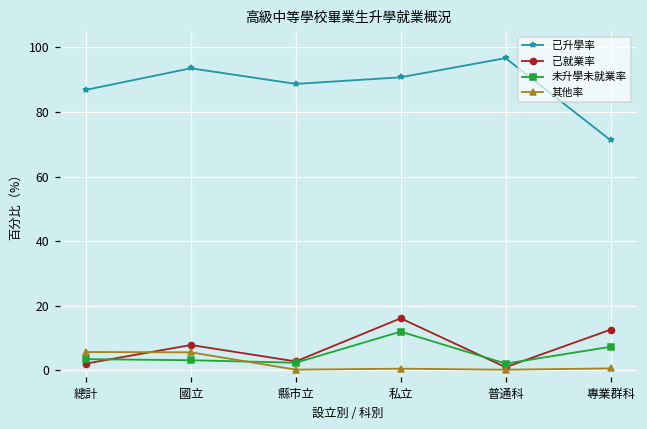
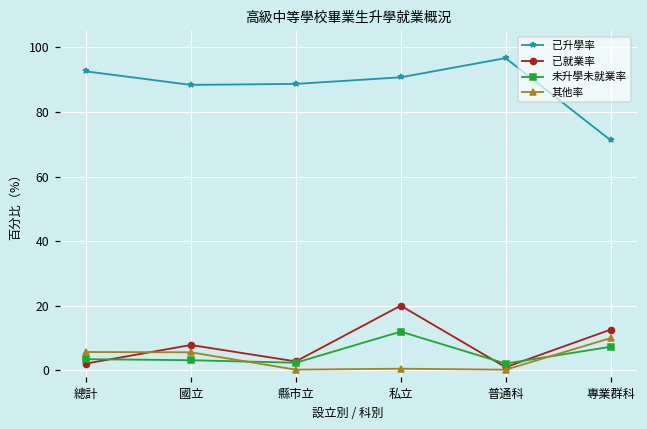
  {
    "已升學率": {
-     "總計": 87,
-     "國立": 94,
+     "總計": 93,
+     "國立": 88,
      "縣市立": 89,
      "私立": 91,
      "普通科": 97,
      "專業群科": 71
    },
    "已就業率": {
      "總計": 2,
      "國立": 8,
-     "私立": 16,
+     "私立": 20,
      "專業群科": 13
    },
    "未升學未就業率": {
      "總計": 3,
      "國立": 3,
      "私立": 12,
      "普通科": 2,
      "專業群科": 7
    },
    "其他率": {
      "總計": 6,
      "國立": 6,
      "縣市立": 0,
      "私立": 1,
-     "專業群科": 1
+     "專業群科": 10
    }
  }
